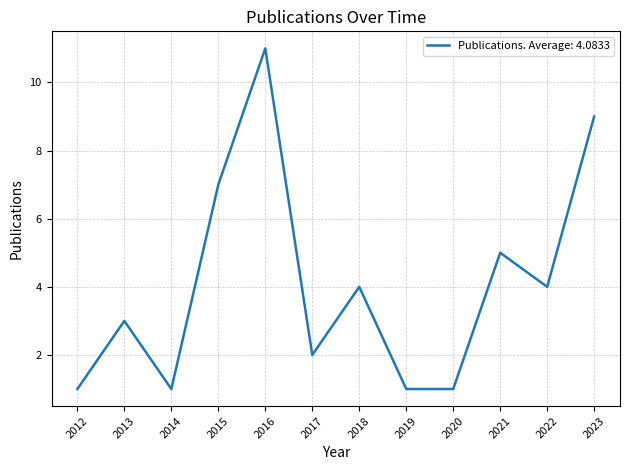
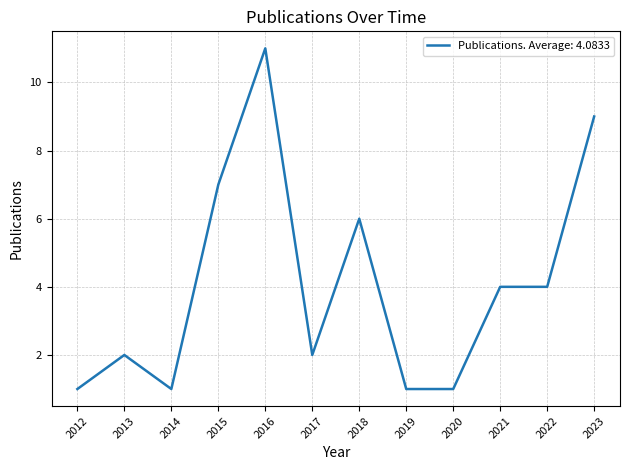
  {
    "2012": 1,
-   "2013": 3,
+   "2013": 2,
    "2014": 1,
    "2015": 7,
    "2016": 11,
    "2017": 2,
-   "2018": 4,
+   "2018": 6,
    "2019": 1,
    "2020": 1,
-   "2021": 5,
+   "2021": 4,
    "2022": 4,
    "2023": 9
  }
